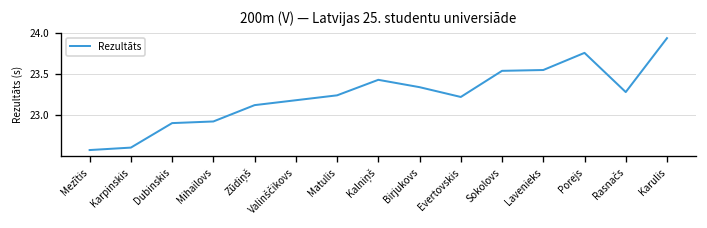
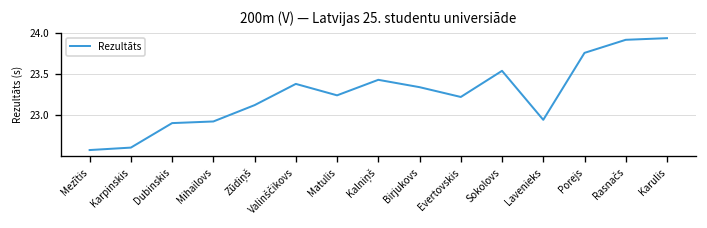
  {
    "Mezītis": 22.6,
    "Karpinskis": 22.6,
    "Dubinskis": 22.9,
    "Mihailovs": 22.9,
    "Zūdiņš": 23.1,
-   "Valinščikovs": 23.2,
+   "Valinščikovs": 23.4,
    "Matulis": 23.2,
    "Kalniņš": 23.4,
    "Birjukovs": 23.3,
    "Evertovskis": 23.2,
    "Sokolovs": 23.5,
-   "Lavenieks": 23.6,
+   "Lavenieks": 22.9,
    "Porejs": 23.8,
-   "Rasnačs": 23.3,
+   "Rasnačs": 23.9,
    "Karulis": 23.9
  }
